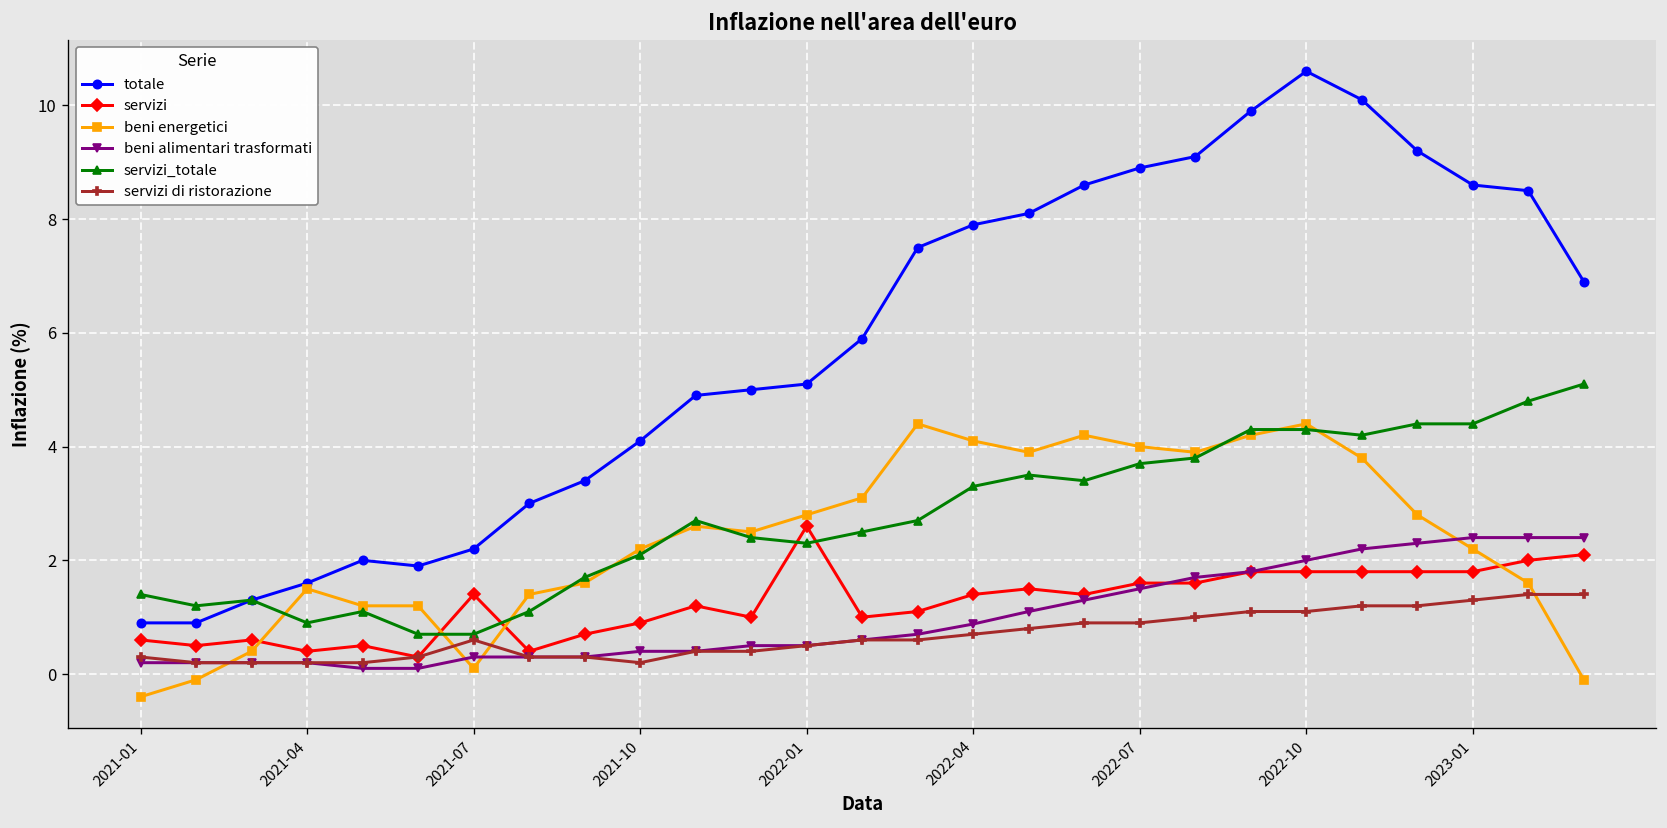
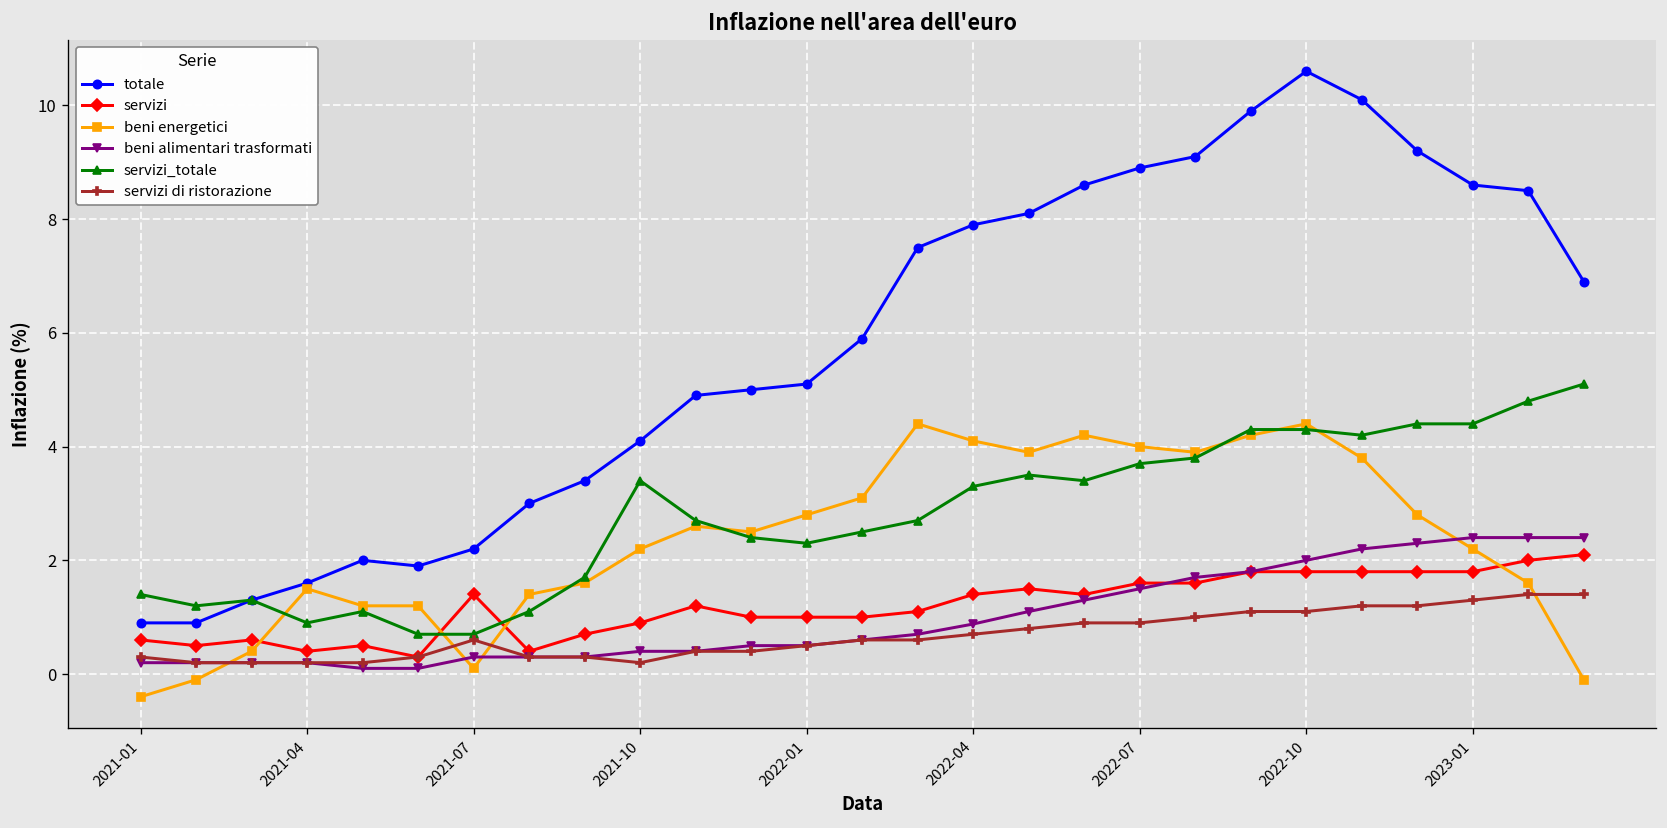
  {
    "totale": {
      "2021-01": 0.9,
      "2021-04": 1.6,
      "2021-07": 2.2,
      "2021-10": 4.1,
      "2022-01": 5.1,
      "2022-04": 7.9,
      "2022-07": 8.9,
      "2022-10": 10.6,
      "2023-01": 8.6
    },
    "servizi": {
      "2021-01": 0.6,
      "2021-04": 0.4,
      "2021-07": 1.4,
      "2021-10": 0.9,
-     "2022-01": 2.6,
+     "2022-01": 1.0,
      "2022-04": 1.4,
      "2022-07": 1.6,
      "2022-10": 1.8,
      "2023-01": 1.8
    },
    "beni energetici": {
      "2021-01": -0.4,
      "2021-04": 1.5,
      "2021-07": 0.1,
      "2021-10": 2.2,
      "2022-01": 2.8,
      "2022-04": 4.1,
      "2022-07": 4.0,
      "2022-10": 4.4,
      "2023-01": 2.2
    },
    "beni alimentari trasformati": {
      "2021-01": 0.2,
      "2021-07": 0.3,
      "2021-10": 0.4,
      "2022-04": 0.9,
      "2022-07": 1.5,
      "2022-10": 2.0,
      "2023-01": 2.4
    },
    "servizi_totale": {
      "2021-01": 1.4,
      "2021-04": 0.9,
      "2021-07": 0.7,
-     "2021-10": 2.1,
+     "2021-10": 3.4,
      "2022-01": 2.3,
      "2022-04": 3.3,
      "2022-07": 3.7,
      "2022-10": 4.3,
      "2023-01": 4.4
    },
    "servizi di ristorazione": {
      "2021-01": 0.3,
      "2021-07": 0.6,
      "2021-10": 0.2,
      "2022-04": 0.7,
      "2022-07": 0.9,
      "2022-10": 1.1,
      "2023-01": 1.3
    }
  }
